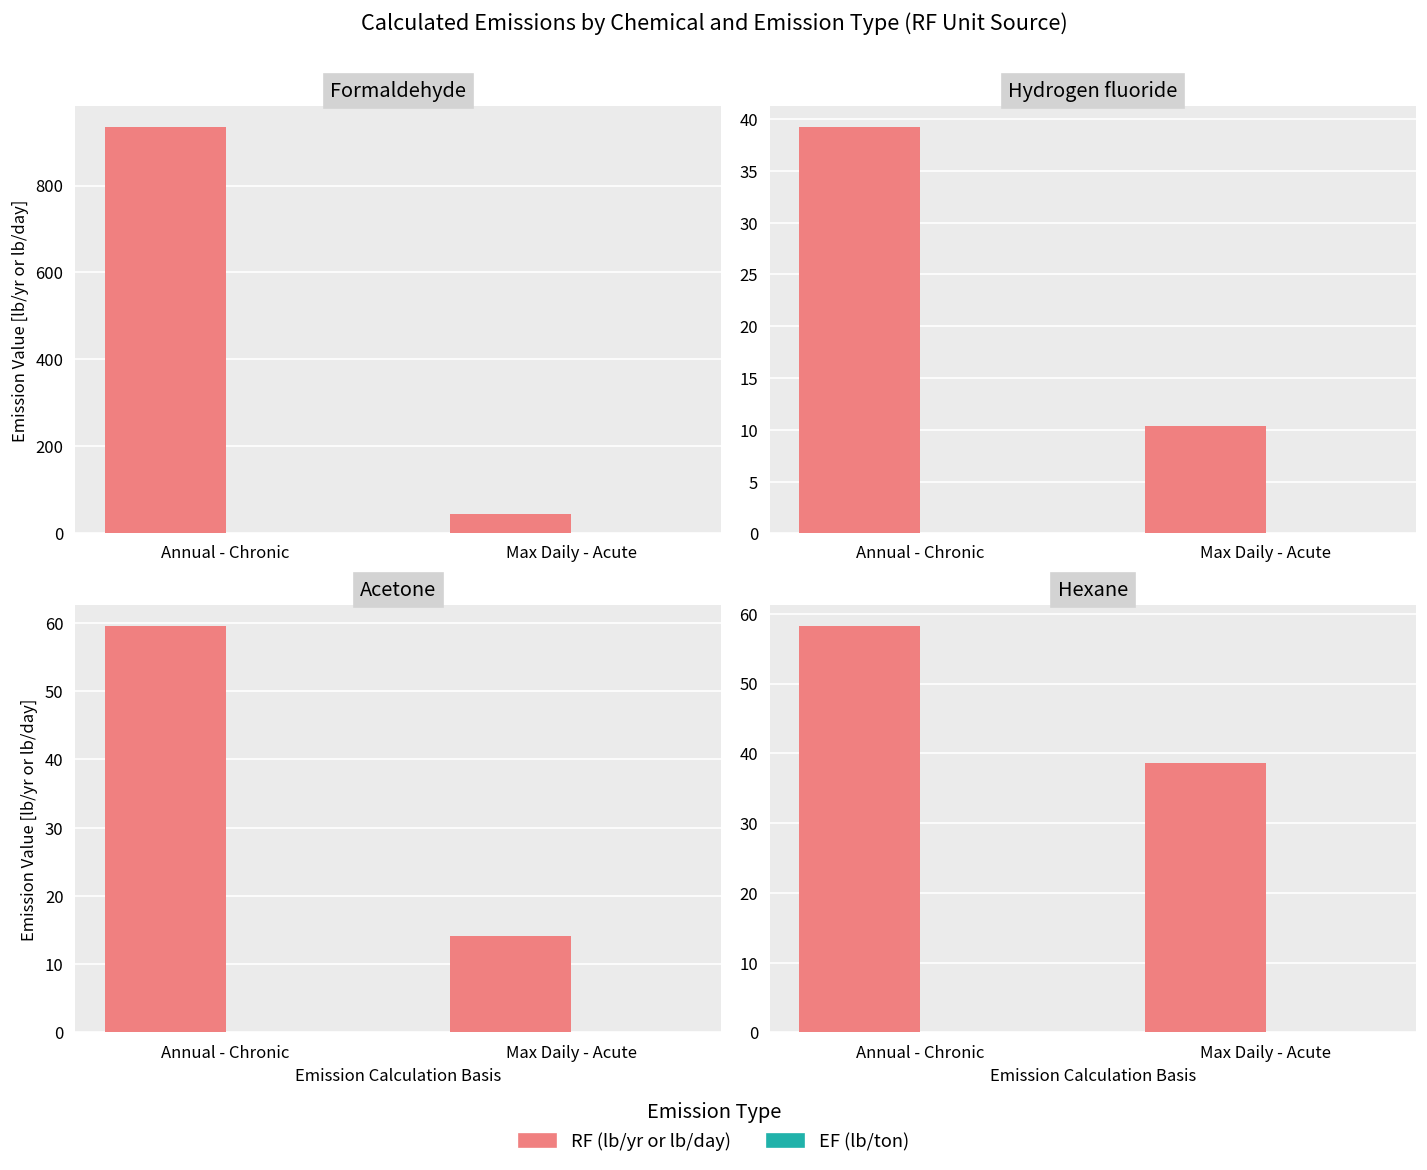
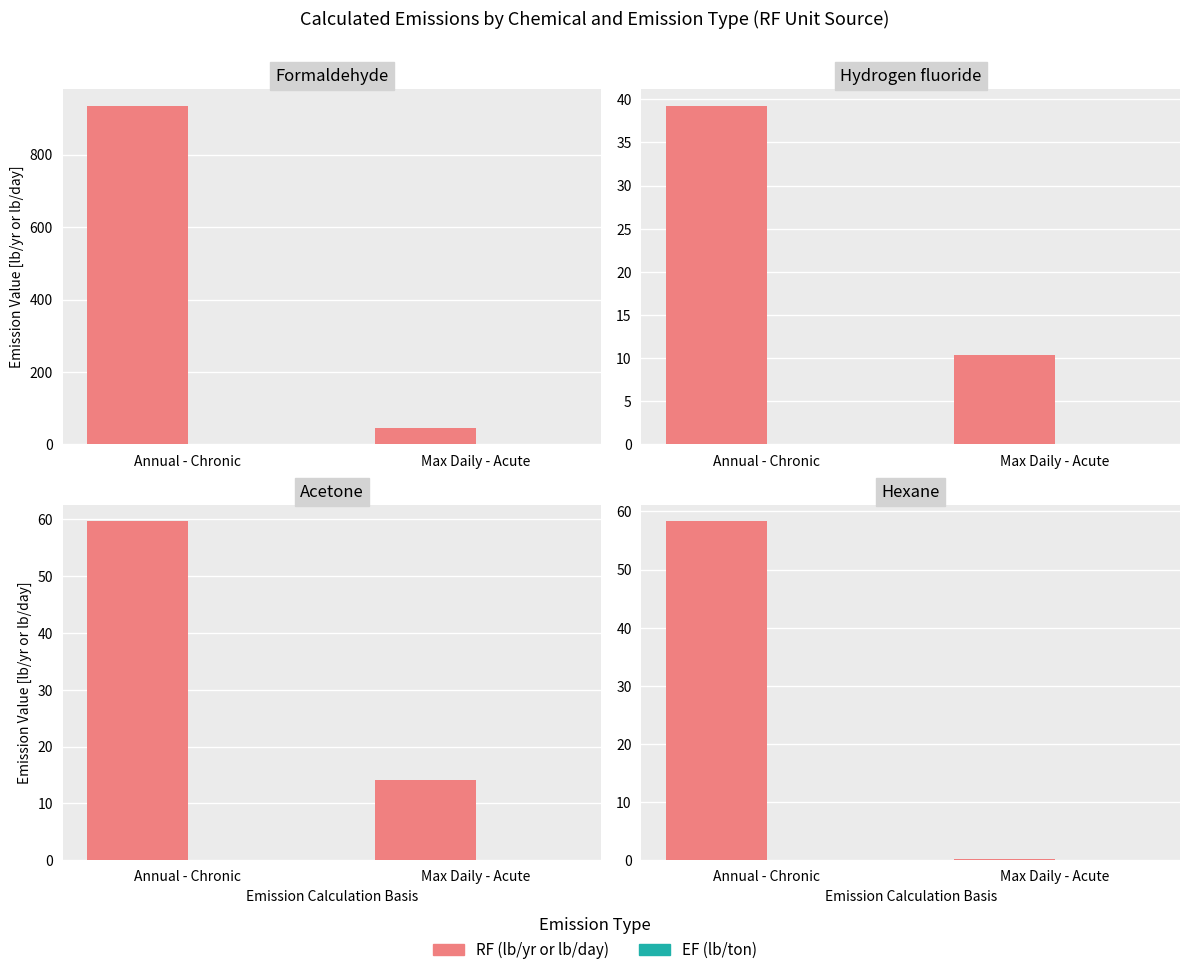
  {
    "Formaldehyde": {
      "RF (lb/yr or lb/day)": {
        "Annual - Chronic": 940,
        "Max Daily - Acute": 40
      }
    },
    "Hydrogen fluoride": {
      "RF (lb/yr or lb/day)": {
        "Annual - Chronic": 39,
        "Max Daily - Acute": 10
      }
    },
    "Acetone": {
      "RF (lb/yr or lb/day)": {
        "Annual - Chronic": 60,
        "Max Daily - Acute": 14
      }
    },
    "Hexane": {
      "RF (lb/yr or lb/day)": {
        "Annual - Chronic": 58,
-       "Max Daily - Acute": 39
+       "Max Daily - Acute": 0
      }
    }
  }
